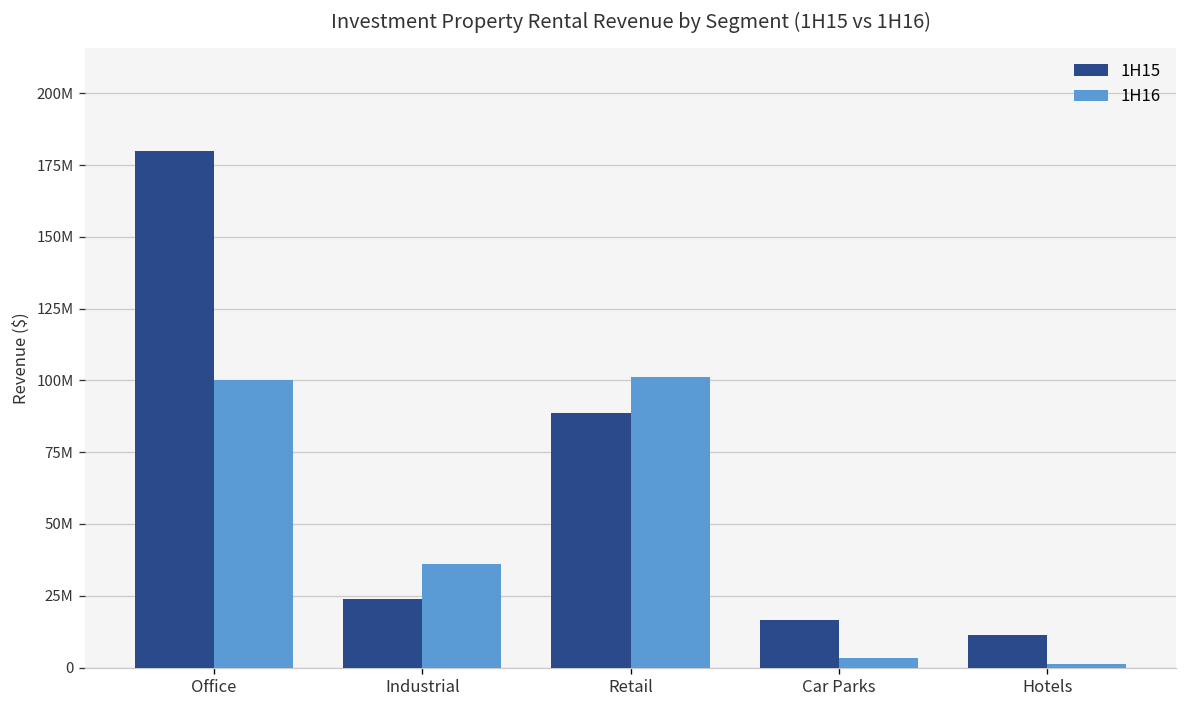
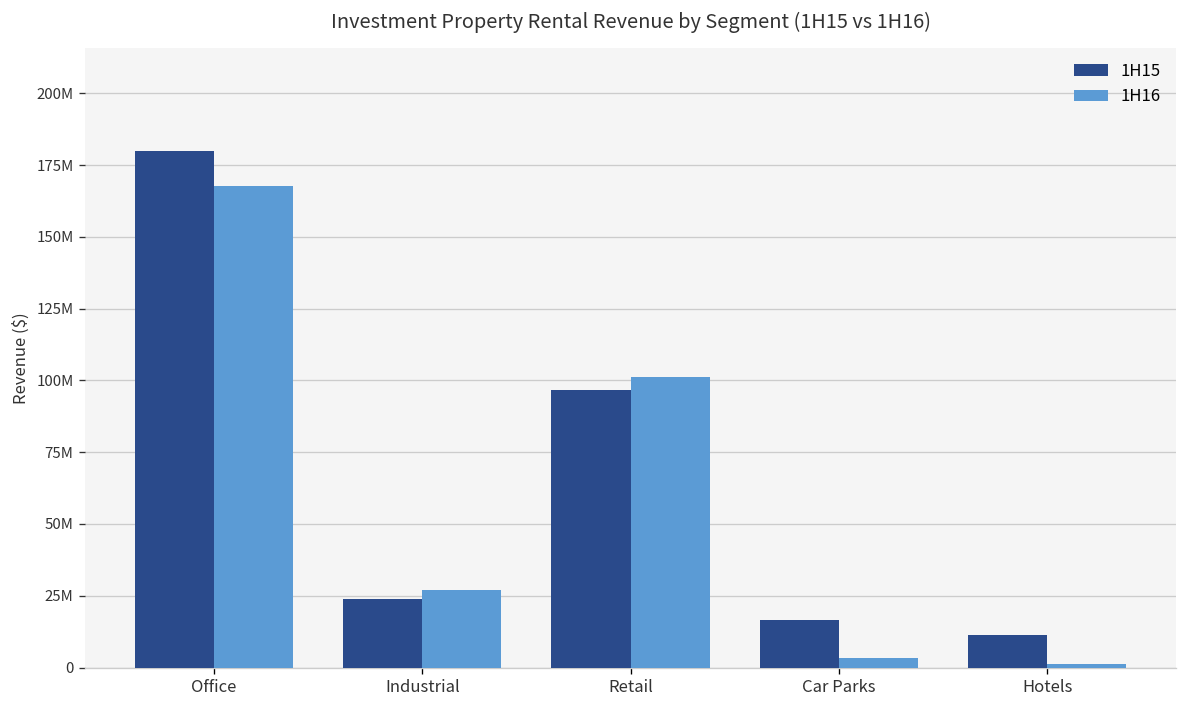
  {
    "1H15": {
      "Office": 180000000,
      "Industrial": 24000000,
-     "Retail": 89000000,
+     "Retail": 97000000,
      "Car Parks": 17000000,
      "Hotels": 11000000
    },
    "1H16": {
-     "Office": 100000000,
-     "Industrial": 36000000,
+     "Office": 168000000,
+     "Industrial": 27000000,
      "Retail": 101000000,
      "Car Parks": 3000000,
      "Hotels": 1000000
    }
  }
